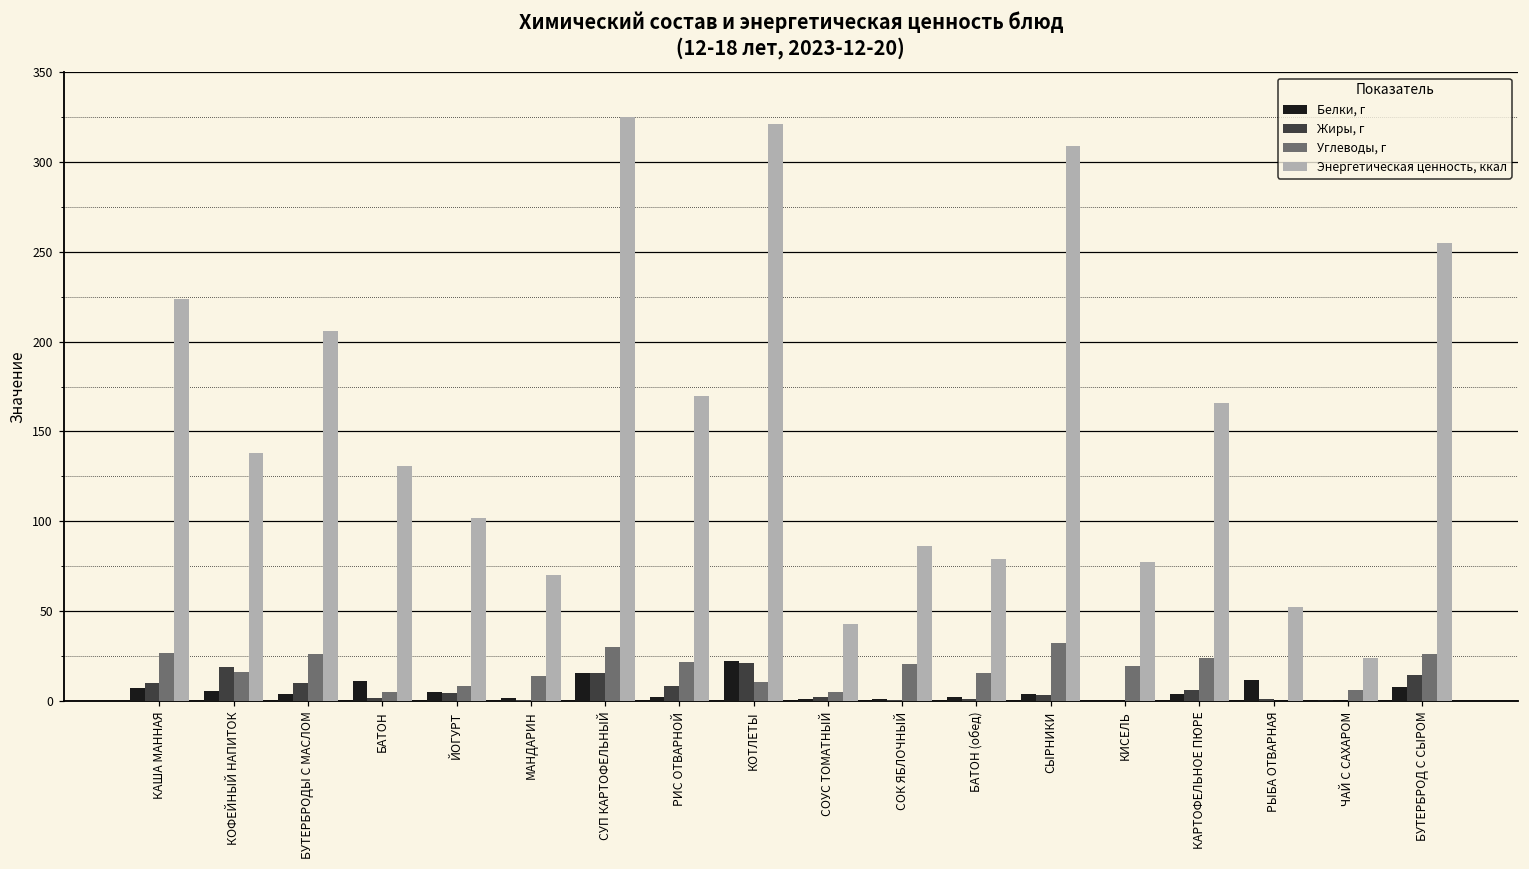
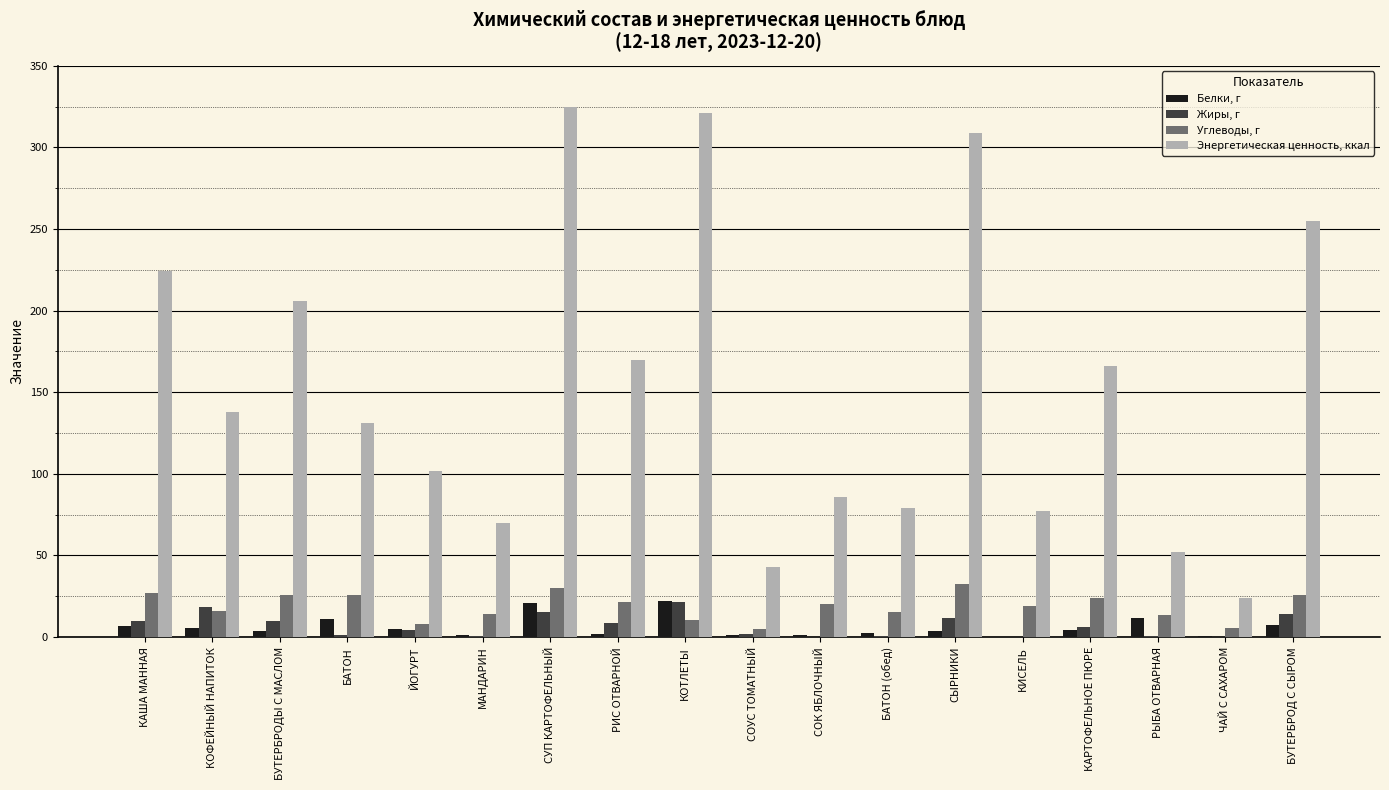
  {
    "Белки, г": {
      "КАША МАННАЯ": 7,
      "КОФЕЙНЫЙ НАПИТОК": 6,
      "БУТЕРБРОДЫ С МАСЛОМ": 4,
      "БАТОН": 11,
      "ЙОГУРТ": 5,
-     "СУП КАРТОФЕЛЬНЫЙ": 16,
+     "СУП КАРТОФЕЛЬНЫЙ": 21,
      "РИС ОТВАРНОЙ": 2,
      "КОТЛЕТЫ": 22,
      "БАТОН (обед)": 2,
      "СЫРНИКИ": 4,
      "КИСЕЛЬ": 0,
      "КАРТОФЕЛЬНОЕ ПЮРЕ": 4,
      "РЫБА ОТВАРНАЯ": 12,
      "БУТЕРБРОД С СЫРОМ": 7
    },
    "Жиры, г": {
      "КАША МАННАЯ": 10,
      "КОФЕЙНЫЙ НАПИТОК": 19,
      "БУТЕРБРОДЫ С МАСЛОМ": 10,
      "ЙОГУРТ": 5,
      "СУП КАРТОФЕЛЬНЫЙ": 15,
      "РИС ОТВАРНОЙ": 8,
      "КОТЛЕТЫ": 21,
      "СОУС ТОМАТНЫЙ": 2,
-     "СЫРНИКИ": 3,
+     "СЫРНИКИ": 12,
      "КИСЕЛЬ": 0,
      "КАРТОФЕЛЬНОЕ ПЮРЕ": 6,
      "ЧАЙ С САХАРОМ": 0,
      "БУТЕРБРОД С СЫРОМ": 14
    },
    "Углеводы, г": {
      "КАША МАННАЯ": 27,
      "КОФЕЙНЫЙ НАПИТОК": 16,
      "БУТЕРБРОДЫ С МАСЛОМ": 26,
-     "БАТОН": 5,
+     "БАТОН": 26,
      "ЙОГУРТ": 8,
      "МАНДАРИН": 14,
      "СУП КАРТОФЕЛЬНЫЙ": 30,
      "РИС ОТВАРНОЙ": 22,
      "КОТЛЕТЫ": 11,
      "СОУС ТОМАТНЫЙ": 5,
      "СОК ЯБЛОЧНЫЙ": 20,
      "БАТОН (обед)": 15,
      "СЫРНИКИ": 32,
      "КИСЕЛЬ": 19,
      "КАРТОФЕЛЬНОЕ ПЮРЕ": 24,
-     "РЫБА ОТВАРНАЯ": 0,
+     "РЫБА ОТВАРНАЯ": 13,
      "ЧАЙ С САХАРОМ": 6,
      "БУТЕРБРОД С СЫРОМ": 26
    },
    "Энергетическая ценность, ккал": {
      "КАША МАННАЯ": 224,
      "КОФЕЙНЫЙ НАПИТОК": 138,
      "БУТЕРБРОДЫ С МАСЛОМ": 206,
      "БАТОН": 131,
      "ЙОГУРТ": 102,
      "МАНДАРИН": 70,
      "СУП КАРТОФЕЛЬНЫЙ": 325,
      "РИС ОТВАРНОЙ": 170,
      "КОТЛЕТЫ": 321,
      "СОУС ТОМАТНЫЙ": 43,
      "СОК ЯБЛОЧНЫЙ": 86,
      "БАТОН (обед)": 79,
      "СЫРНИКИ": 309,
      "КИСЕЛЬ": 77,
      "КАРТОФЕЛЬНОЕ ПЮРЕ": 166,
      "РЫБА ОТВАРНАЯ": 52,
      "ЧАЙ С САХАРОМ": 24,
      "БУТЕРБРОД С СЫРОМ": 255
    }
  }
